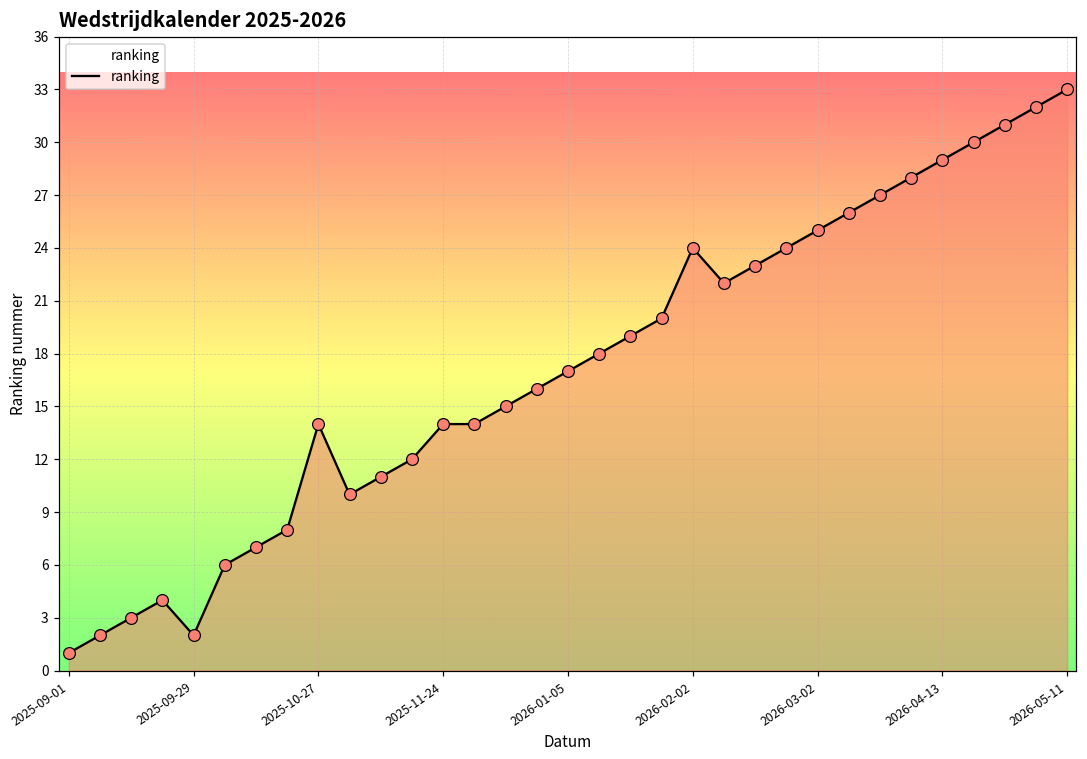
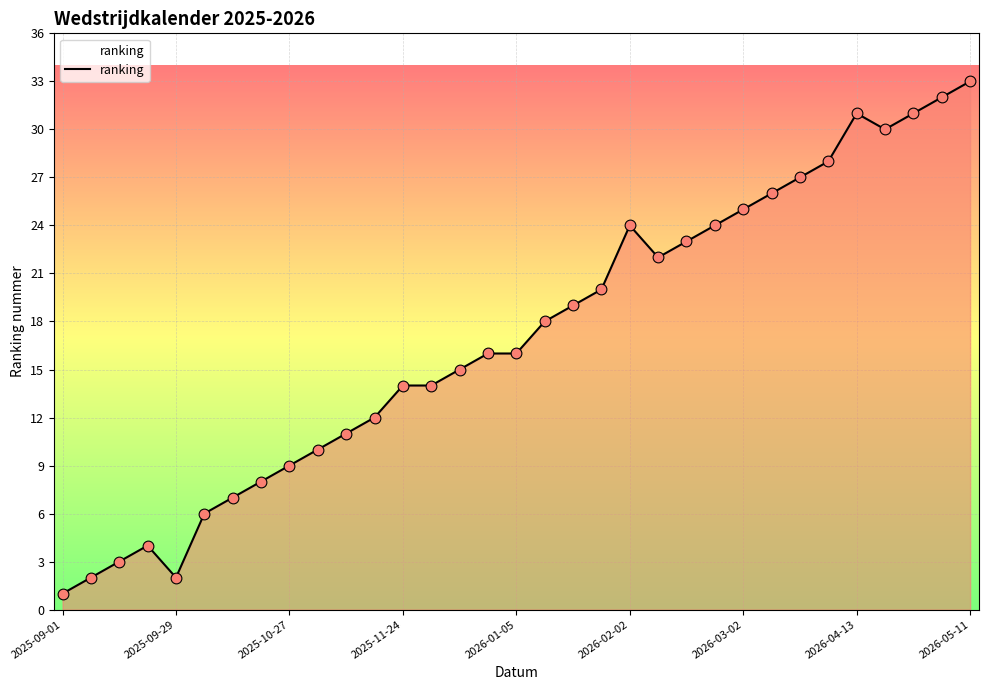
  {
    "2025-09-01": 1,
    "2025-09-29": 2,
-   "2025-10-27": 14,
+   "2025-10-27": 9,
    "2025-11-24": 14,
-   "2026-01-05": 17,
+   "2026-01-05": 16,
    "2026-02-02": 24,
    "2026-03-02": 25,
-   "2026-04-13": 29,
+   "2026-04-13": 31,
    "2026-05-11": 33
  }
